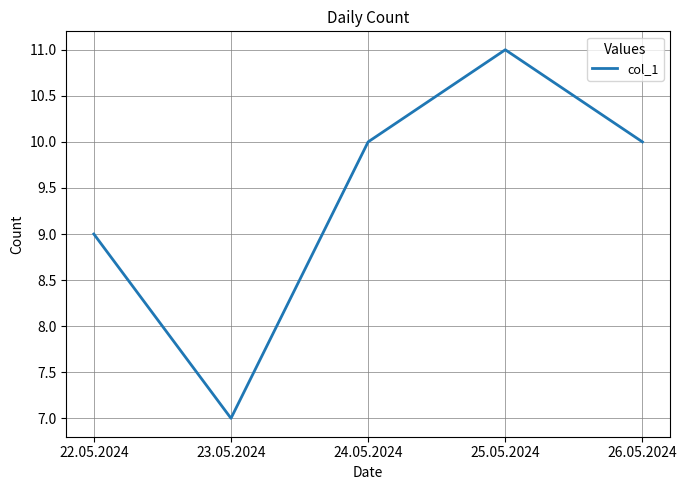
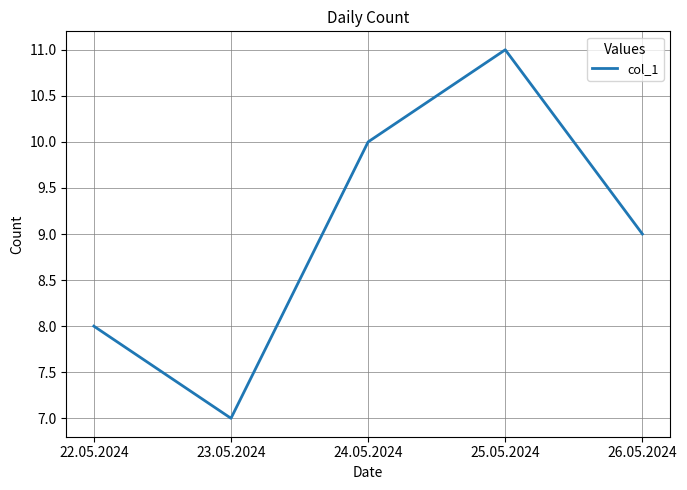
  {
-   "22.05.2024": 9,
+   "22.05.2024": 8,
    "23.05.2024": 7,
    "24.05.2024": 10,
    "25.05.2024": 11,
-   "26.05.2024": 10
+   "26.05.2024": 9
  }
